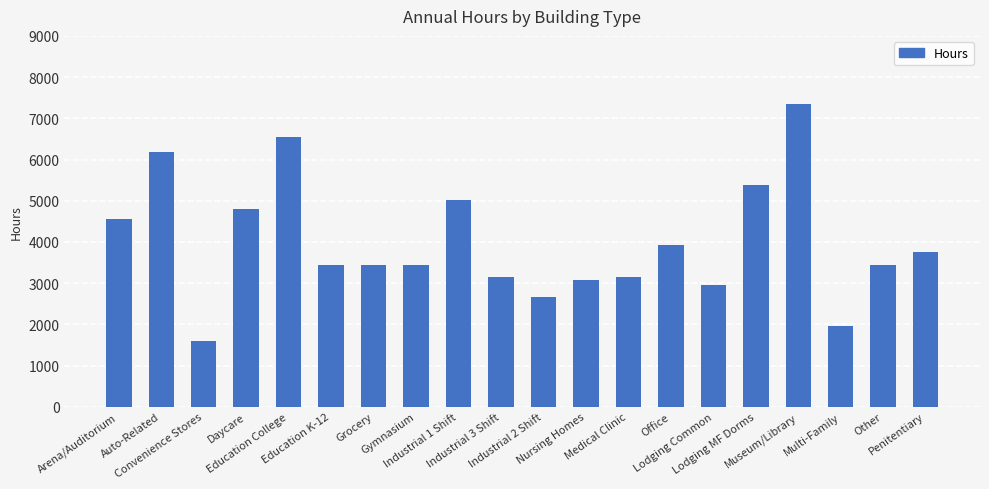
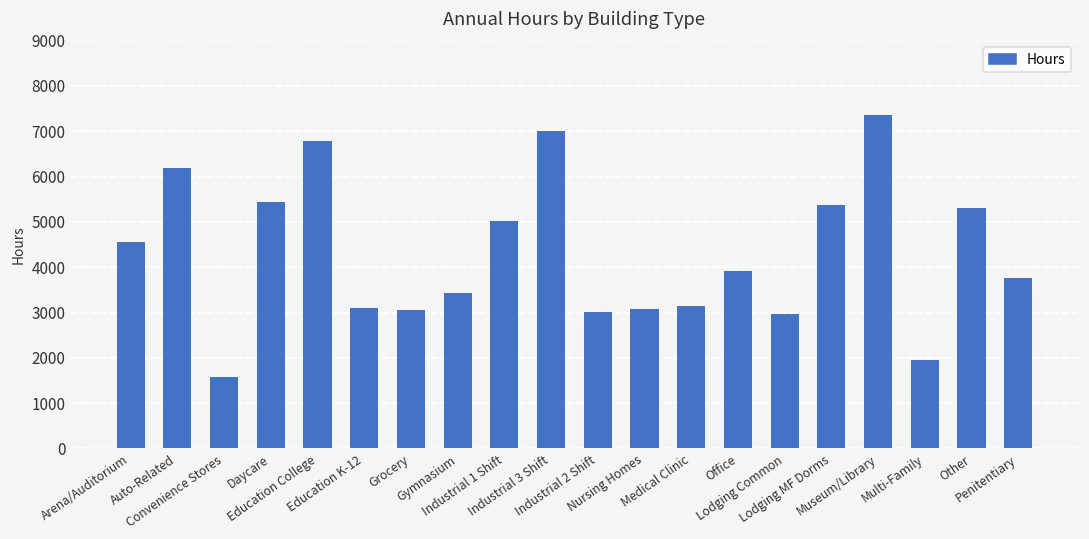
  {
    "Arena/Auditorium": 4600,
    "Auto-Related": 6200,
    "Convenience Stores": 1600,
-   "Daycare": 4800,
-   "Education College": 6600,
-   "Education K-12": 3400,
-   "Grocery": 3400,
+   "Daycare": 5400,
+   "Education College": 6800,
+   "Education K-12": 3100,
+   "Grocery": 3100,
    "Gymnasium": 3400,
    "Industrial 1 Shift": 5000,
-   "Industrial 3 Shift": 3200,
-   "Industrial 2 Shift": 2700,
+   "Industrial 3 Shift": 7000,
+   "Industrial 2 Shift": 3000,
    "Nursing Homes": 3100,
    "Medical Clinic": 3100,
    "Office": 3900,
    "Lodging Common": 3000,
    "Lodging MF Dorms": 5400,
    "Museum/Library": 7400,
    "Multi-Family": 2000,
-   "Other": 3400,
+   "Other": 5300,
    "Penitentiary": 3800
  }
